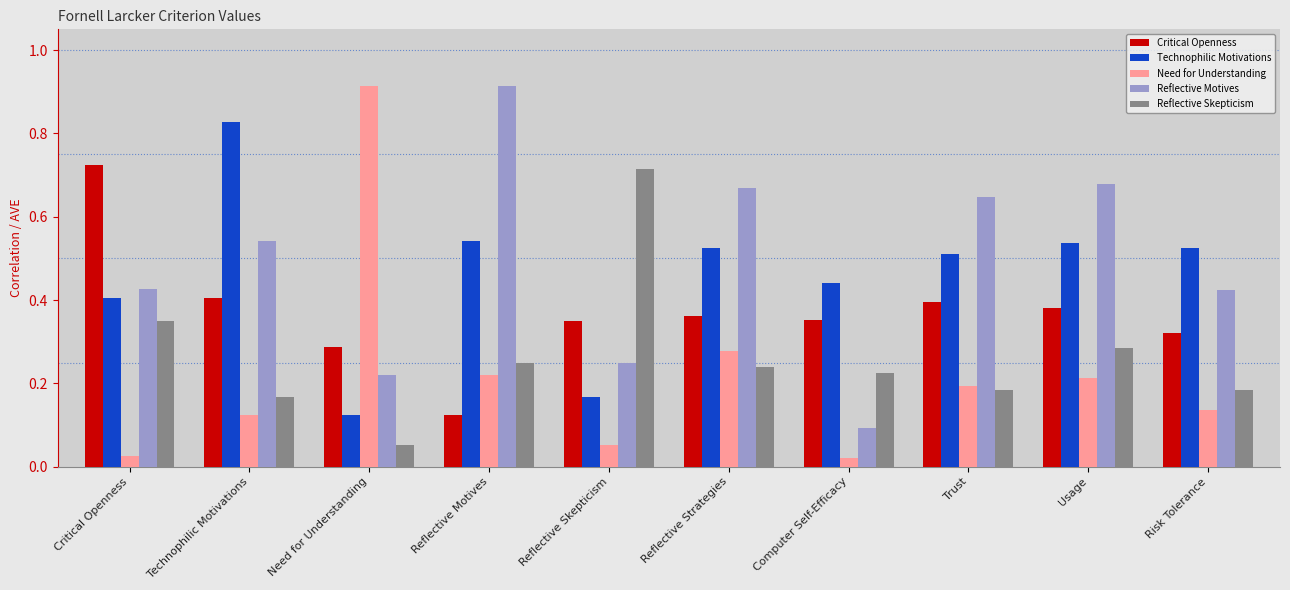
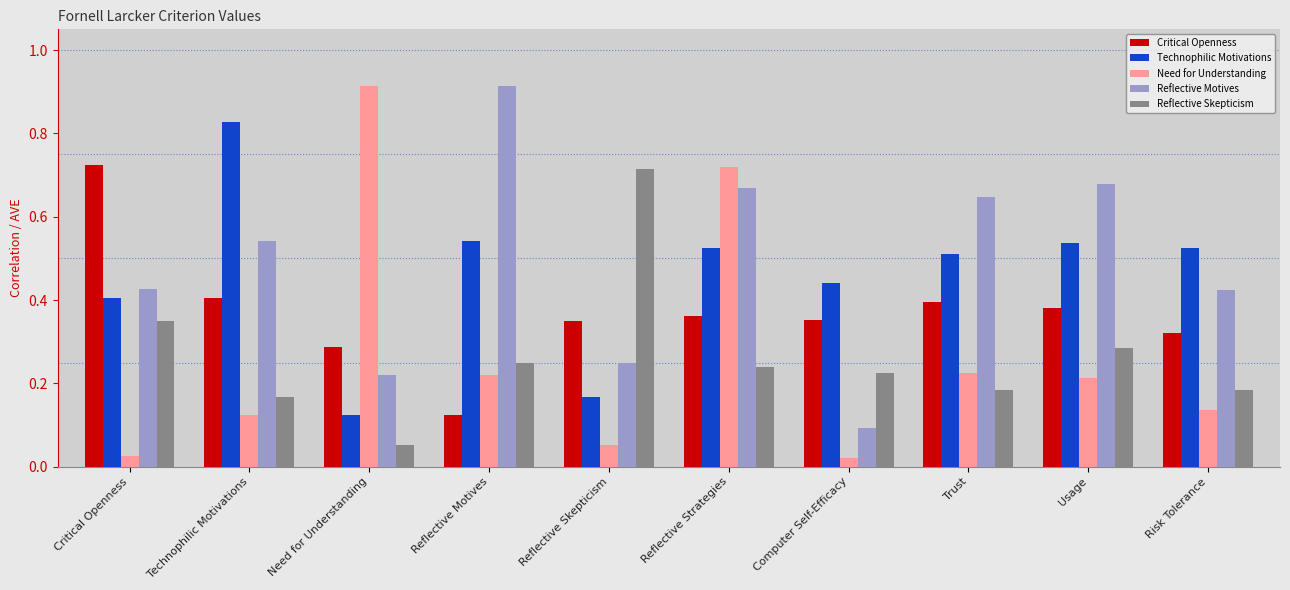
  {
    "Critical Openness": {
      "Critical Openness": 0.72,
      "Technophilic Motivations": 0.40,
      "Need for Understanding": 0.29,
      "Reflective Motives": 0.12,
      "Reflective Skepticism": 0.35,
      "Reflective Strategies": 0.36,
      "Computer Self-Efficacy": 0.35,
      "Trust": 0.40,
      "Usage": 0.38,
      "Risk Tolerance": 0.32
    },
    "Technophilic Motivations": {
      "Critical Openness": 0.40,
      "Technophilic Motivations": 0.83,
      "Need for Understanding": 0.13,
      "Reflective Motives": 0.54,
      "Reflective Skepticism": 0.17,
      "Reflective Strategies": 0.52,
      "Computer Self-Efficacy": 0.44,
      "Trust": 0.51,
      "Usage": 0.54,
      "Risk Tolerance": 0.53
    },
    "Need for Understanding": {
      "Critical Openness": 0.03,
      "Technophilic Motivations": 0.13,
      "Need for Understanding": 0.91,
      "Reflective Motives": 0.22,
      "Reflective Skepticism": 0.05,
-     "Reflective Strategies": 0.28,
+     "Reflective Strategies": 0.72,
      "Computer Self-Efficacy": 0.02,
-     "Trust": 0.19,
+     "Trust": 0.23,
      "Usage": 0.21,
      "Risk Tolerance": 0.14
    },
    "Reflective Motives": {
      "Critical Openness": 0.43,
      "Technophilic Motivations": 0.54,
      "Need for Understanding": 0.22,
      "Reflective Motives": 0.91,
      "Reflective Skepticism": 0.25,
      "Reflective Strategies": 0.67,
      "Computer Self-Efficacy": 0.09,
      "Trust": 0.65,
      "Usage": 0.68,
      "Risk Tolerance": 0.43
    },
    "Reflective Skepticism": {
      "Critical Openness": 0.35,
      "Technophilic Motivations": 0.17,
      "Need for Understanding": 0.05,
      "Reflective Motives": 0.25,
      "Reflective Skepticism": 0.72,
      "Reflective Strategies": 0.24,
      "Computer Self-Efficacy": 0.22,
      "Trust": 0.18,
      "Usage": 0.29,
      "Risk Tolerance": 0.18
    }
  }
